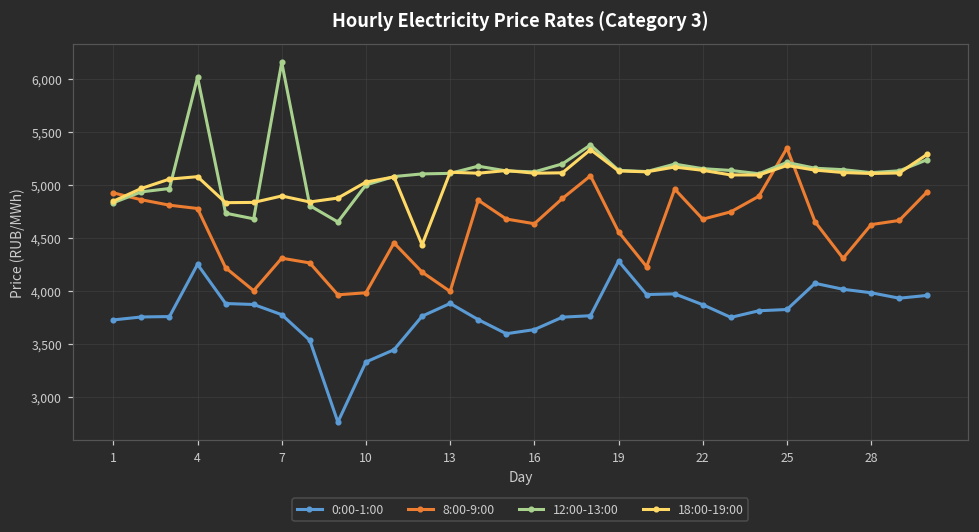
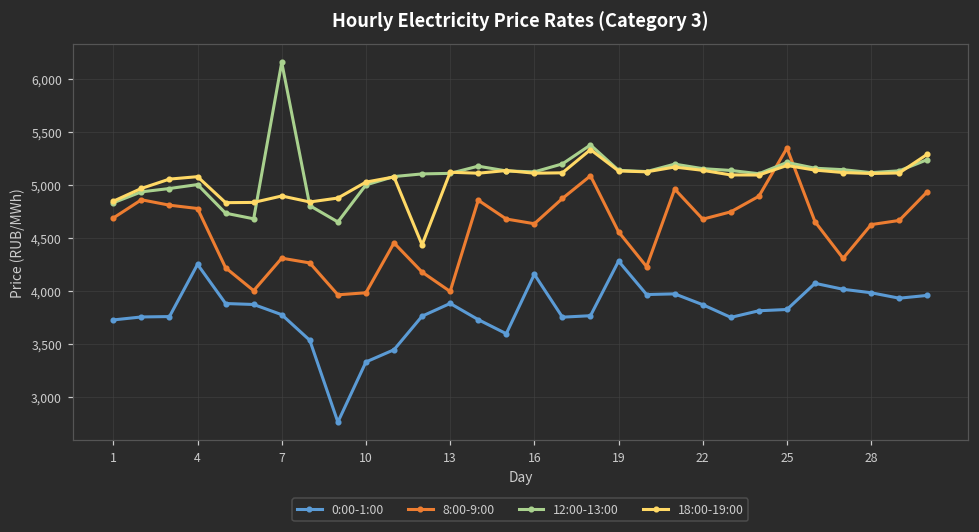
  {
    "0:00-1:00": {
      "1": "3,700",
      "4": "4,300",
      "7": "3,800",
      "10": "3,300",
      "13": "3,900",
-     "16": "3,600",
+     "16": "4,200",
      "19": "4,300",
      "22": "3,900",
      "25": "3,800",
      "28": "4,000"
    },
    "8:00-9:00": {
-     "1": "4,900",
+     "1": "4,700",
      "4": "4,800",
      "7": "4,300",
      "10": "4,000",
      "13": "4,000",
      "16": "4,600",
      "19": "4,600",
      "22": "4,700",
      "25": "5,300",
      "28": "4,600"
    },
    "12:00-13:00": {
-     "4": "6,000",
+     "4": "5,000",
      "7": "6,200",
      "10": "5,000",
      "25": "5,200"
    },
    "18:00-19:00": {
      "4": "5,100",
      "7": "4,900",
      "10": "5,000",
      "25": "5,200"
    }
  }
